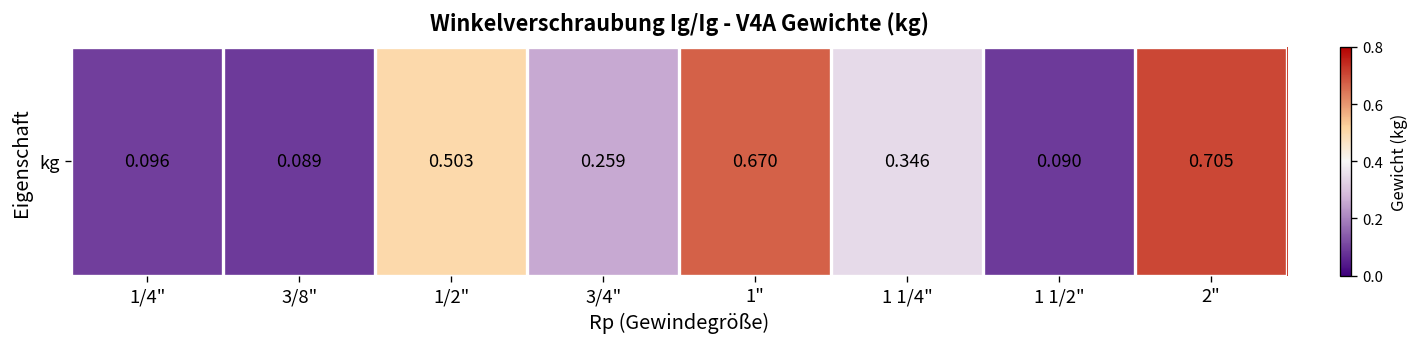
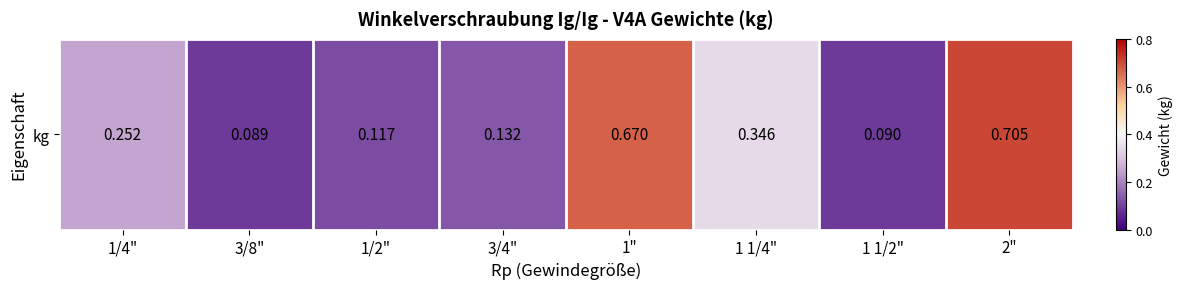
  {
    "kg": {
-     "1/4\"": 0.096,
+     "1/4\"": 0.252,
      "3/8\"": 0.089,
-     "1/2\"": 0.503,
-     "3/4\"": 0.259,
+     "1/2\"": 0.117,
+     "3/4\"": 0.132,
      "1\"": 0.670,
      "1 1/4\"": 0.346,
      "1 1/2\"": 0.090,
      "2\"": 0.705
    }
  }
